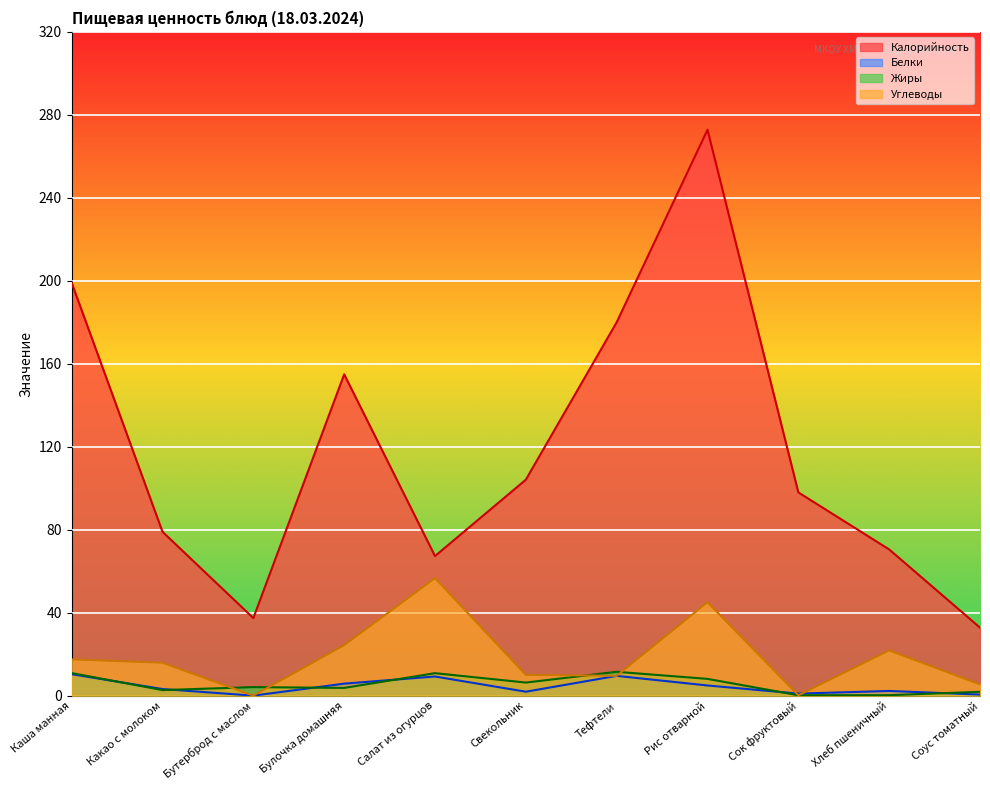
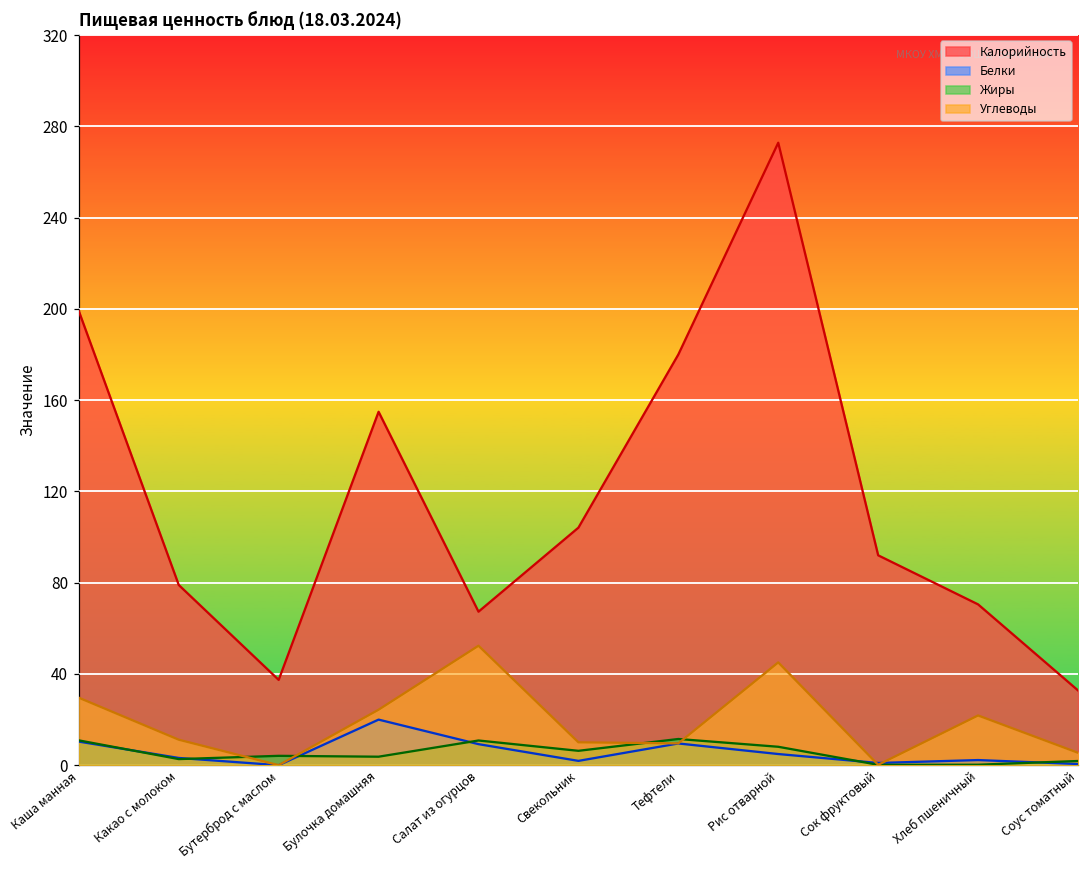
  {
    "Калорийность": {
      "Каша манная": 199,
      "Какао с молоком": 79,
      "Бутерброд с маслом": 37,
      "Булочка домашняя": 155,
      "Салат из огурцов": 67,
      "Свекольник": 104,
      "Тефтели": 180,
      "Рис отварной": 273,
-     "Сок фруктовый": 98,
+     "Сок фруктовый": 92,
      "Хлеб пшеничный": 71,
      "Соус томатный": 33
    },
    "Белки": {
-     "Булочка домашняя": 6,
+     "Булочка домашняя": 20,
      "Салат из огурцов": 9,
      "Свекольник": 2,
      "Рис отварной": 5,
      "Хлеб пшеничный": 2,
      "Соус томатный": 1
    },
    "Жиры": {
      "Бутерброд с маслом": 4,
      "Булочка домашняя": 4,
      "Салат из огурцов": 11,
      "Свекольник": 6,
      "Тефтели": 12,
      "Рис отварной": 8,
      "Хлеб пшеничный": 0,
      "Соус томатный": 2
    },
    "Углеводы": {
-     "Каша манная": 17,
-     "Какао с молоком": 16,
+     "Каша манная": 30,
+     "Какао с молоком": 11,
      "Булочка домашняя": 24,
-     "Салат из огурцов": 57,
+     "Салат из огурцов": 52,
      "Свекольник": 10,
      "Рис отварной": 45,
      "Хлеб пшеничный": 22,
      "Соус томатный": 5
    }
  }
